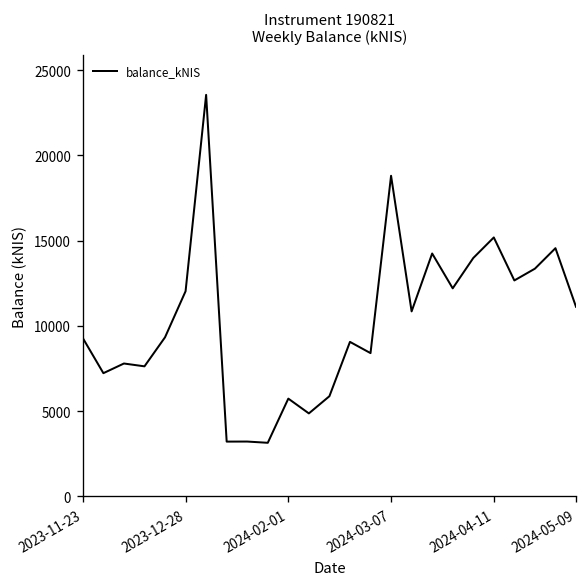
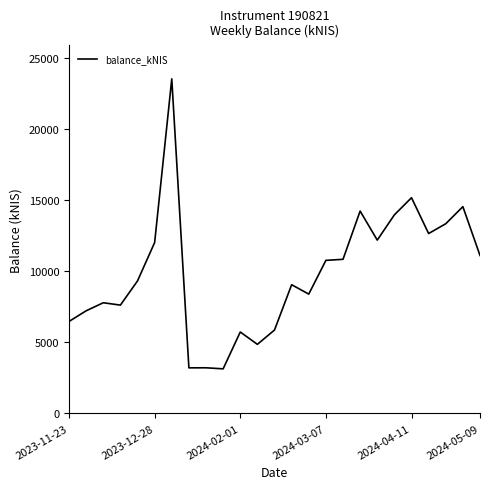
  {
-   "2023-11-23": 9300,
+   "2023-11-23": 6500,
    "2023-12-28": 12000,
    "2024-02-01": 5700,
-   "2024-03-07": 18800,
+   "2024-03-07": 10800,
    "2024-04-11": 15200,
    "2024-05-09": 11100
  }
